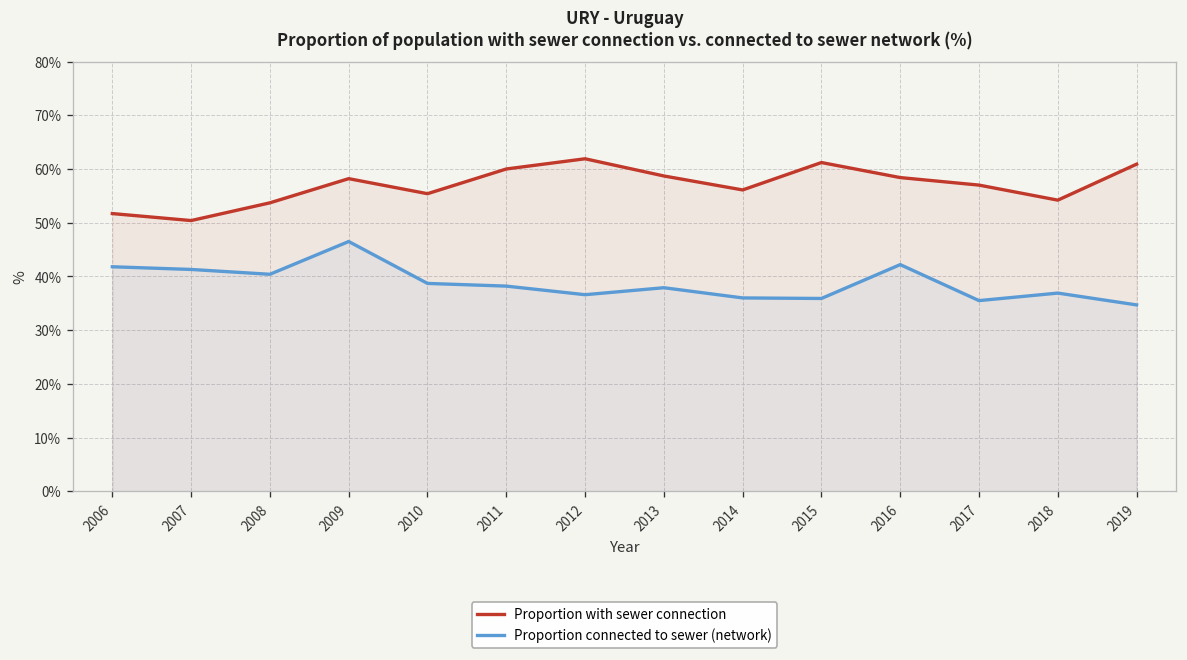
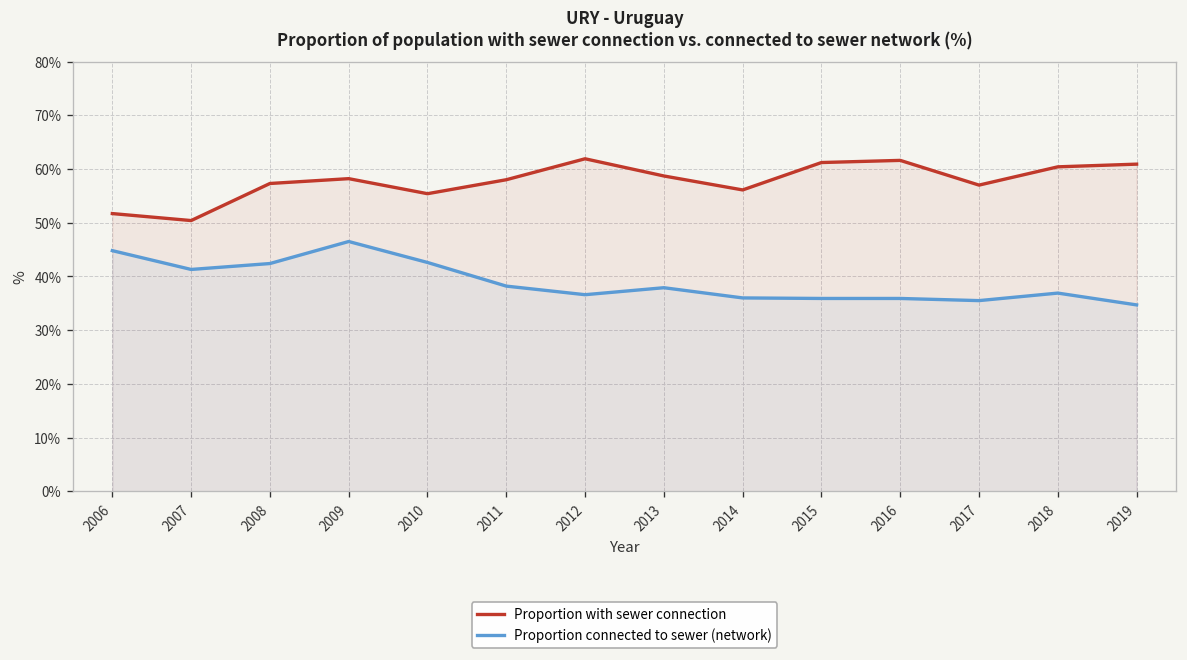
  {
    "Proportion with sewer connection": {
      "2006": "52%",
      "2007": "50%",
-     "2008": "54%",
+     "2008": "57%",
      "2009": "58%",
      "2010": "55%",
-     "2011": "60%",
+     "2011": "58%",
      "2012": "62%",
      "2013": "59%",
      "2014": "56%",
      "2015": "61%",
-     "2016": "58%",
+     "2016": "62%",
      "2017": "57%",
-     "2018": "54%",
+     "2018": "60%",
      "2019": "61%"
    },
    "Proportion connected to sewer (network)": {
-     "2006": "42%",
+     "2006": "45%",
      "2007": "41%",
-     "2008": "40%",
+     "2008": "42%",
      "2009": "47%",
-     "2010": "39%",
+     "2010": "43%",
      "2011": "38%",
      "2012": "37%",
      "2013": "38%",
      "2014": "36%",
      "2015": "36%",
-     "2016": "42%",
+     "2016": "36%",
      "2017": "36%",
      "2018": "37%",
      "2019": "35%"
    }
  }
